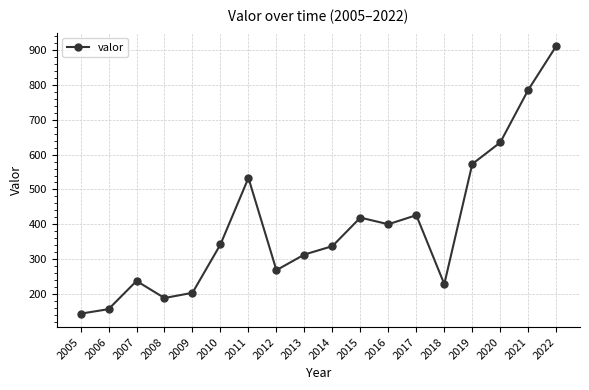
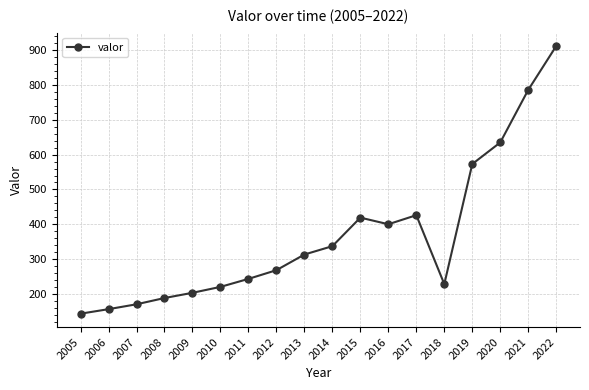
  {
    "2005": 140,
    "2006": 160,
-   "2007": 240,
+   "2007": 170,
    "2008": 190,
    "2009": 200,
-   "2010": 340,
-   "2011": 530,
+   "2010": 220,
+   "2011": 240,
    "2012": 270,
    "2013": 310,
    "2014": 340,
    "2015": 420,
    "2016": 400,
    "2017": 430,
    "2018": 230,
    "2019": 570,
    "2020": 640,
    "2021": 790,
    "2022": 910
  }
